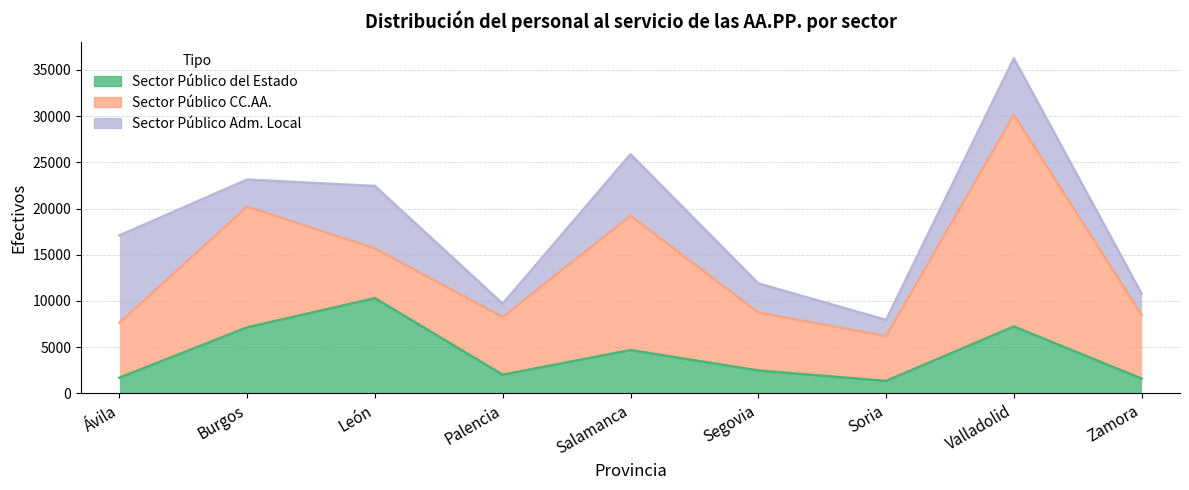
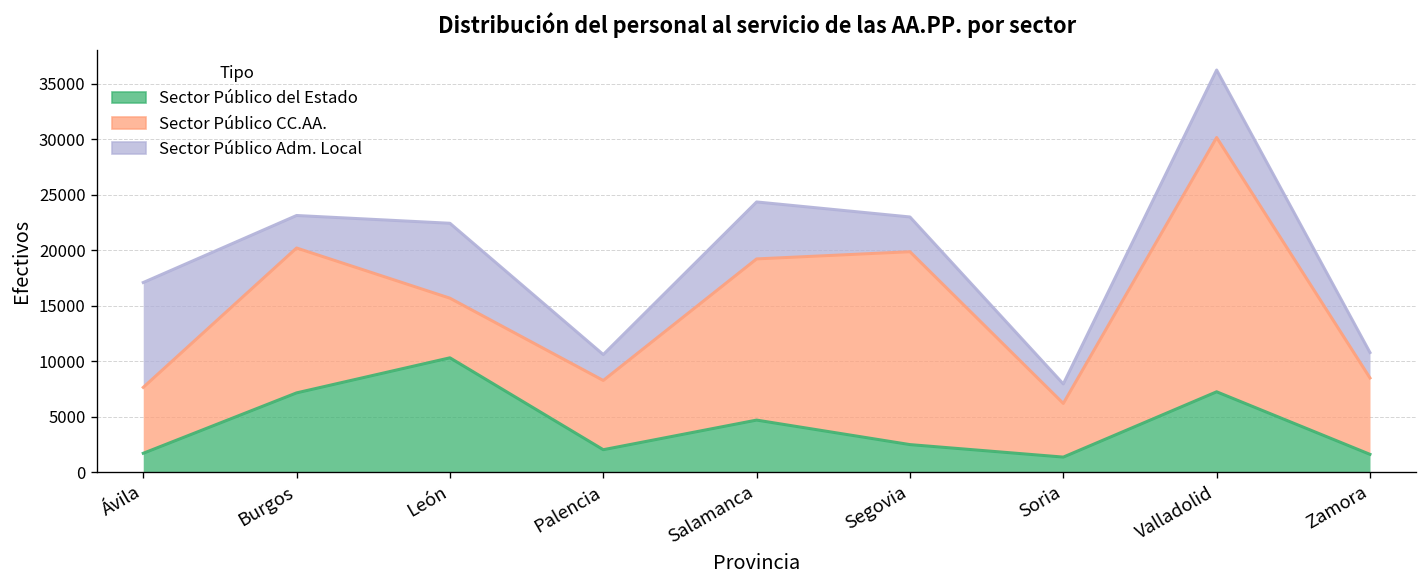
  {
    "Sector Público del Estado": {
      "Ávila": 2000,
      "Burgos": 7000,
      "León": 10000,
      "Palencia": 2000,
      "Salamanca": 5000,
      "Segovia": 2000,
      "Soria": 1000,
      "Valladolid": 7000,
      "Zamora": 2000
    },
    "Sector Público CC.AA.": {
      "Ávila": 6000,
      "Burgos": 13000,
      "León": 5000,
      "Palencia": 6000,
      "Salamanca": 15000,
-     "Segovia": 6000,
+     "Segovia": 17000,
      "Soria": 5000,
      "Valladolid": 23000,
      "Zamora": 7000
    },
    "Sector Público Adm. Local": {
      "Ávila": 9000,
      "Burgos": 3000,
      "León": 7000,
-     "Palencia": 1000,
-     "Salamanca": 7000,
+     "Palencia": 2000,
+     "Salamanca": 5000,
      "Segovia": 3000,
      "Soria": 2000,
      "Valladolid": 6000,
      "Zamora": 2000
    }
  }
